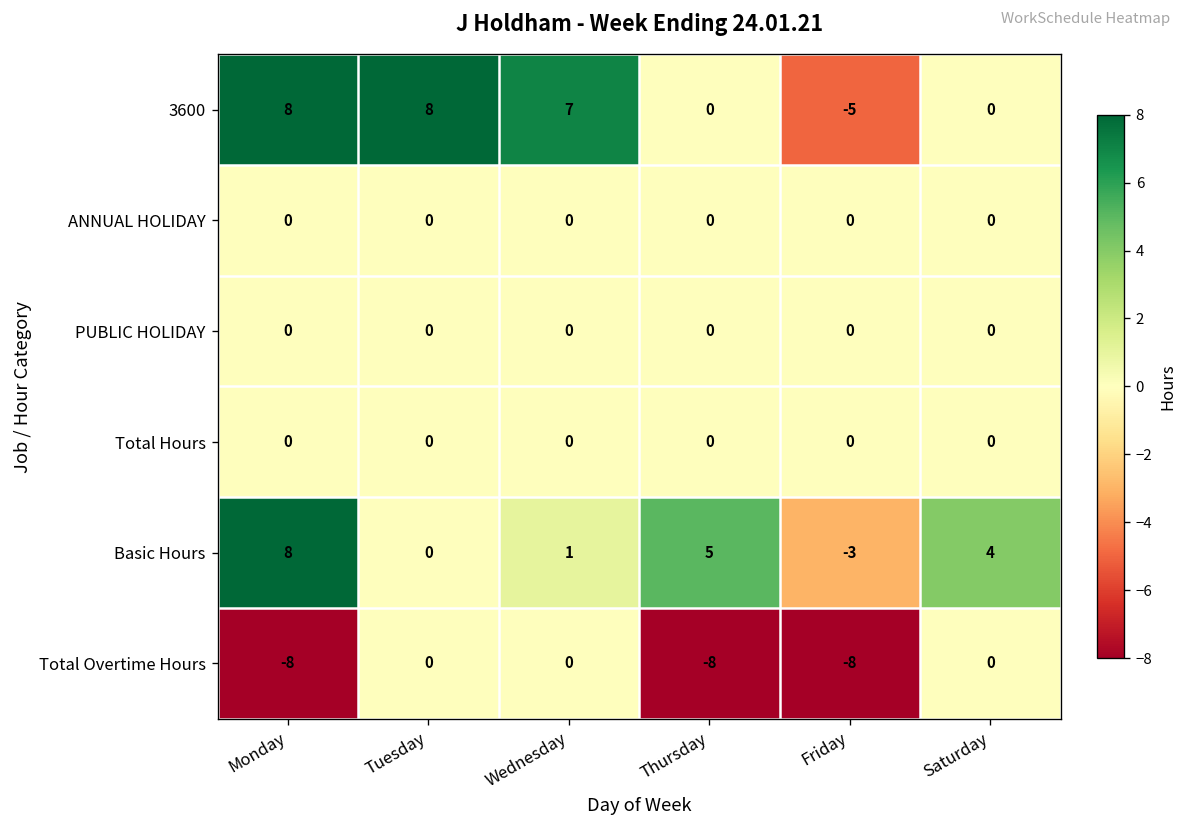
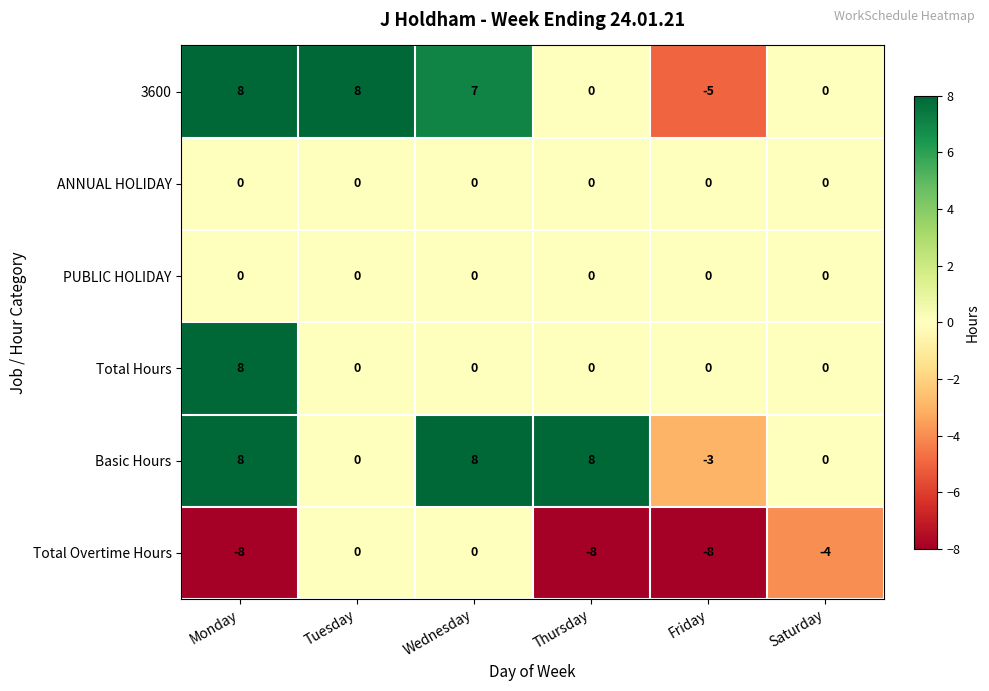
  {
    "3600": {
      "Monday": 8,
      "Tuesday": 8,
      "Wednesday": 7,
      "Thursday": 0,
      "Friday": -5,
      "Saturday": 0
    },
    "ANNUAL HOLIDAY": {
      "Monday": 0,
      "Tuesday": 0,
      "Wednesday": 0,
      "Thursday": 0,
      "Friday": 0,
      "Saturday": 0
    },
    "PUBLIC HOLIDAY": {
      "Monday": 0,
      "Tuesday": 0,
      "Wednesday": 0,
      "Thursday": 0,
      "Friday": 0,
      "Saturday": 0
    },
    "Total Hours": {
-     "Monday": 0,
+     "Monday": 8,
      "Tuesday": 0,
      "Wednesday": 0,
      "Thursday": 0,
      "Friday": 0,
      "Saturday": 0
    },
    "Basic Hours": {
      "Monday": 8,
      "Tuesday": 0,
-     "Wednesday": 1,
-     "Thursday": 5,
+     "Wednesday": 8,
+     "Thursday": 8,
      "Friday": -3,
-     "Saturday": 4
+     "Saturday": 0
    },
    "Total Overtime Hours": {
      "Monday": -8,
      "Tuesday": 0,
      "Wednesday": 0,
      "Thursday": -8,
      "Friday": -8,
-     "Saturday": 0
+     "Saturday": -4
    }
  }
